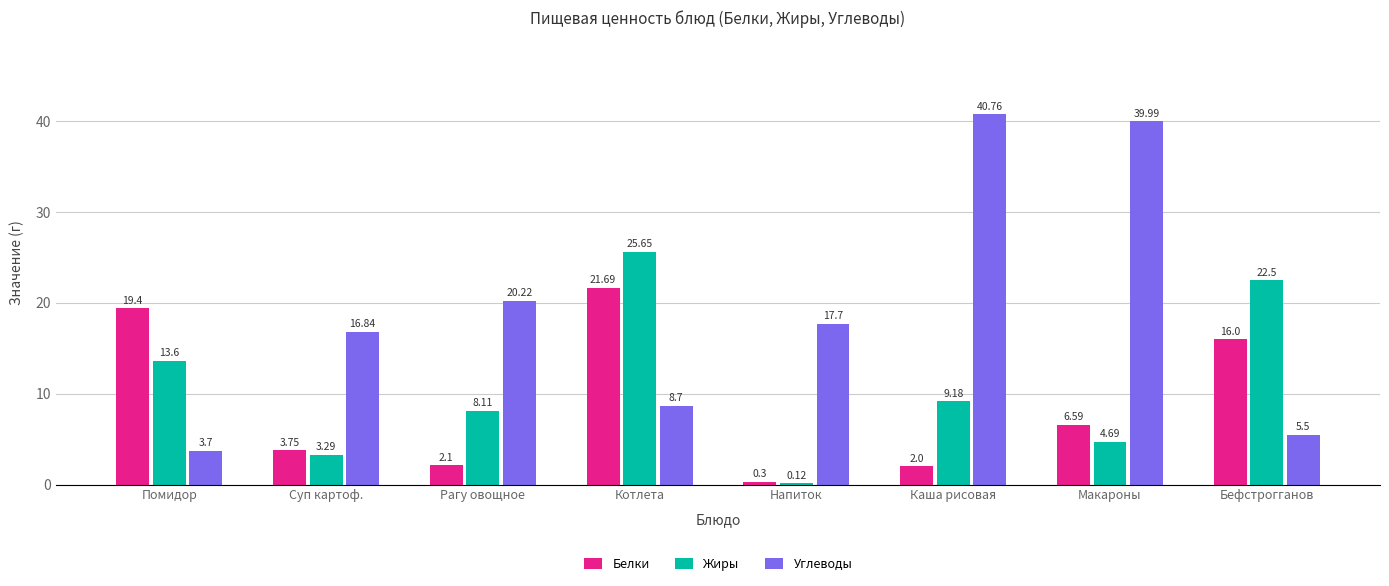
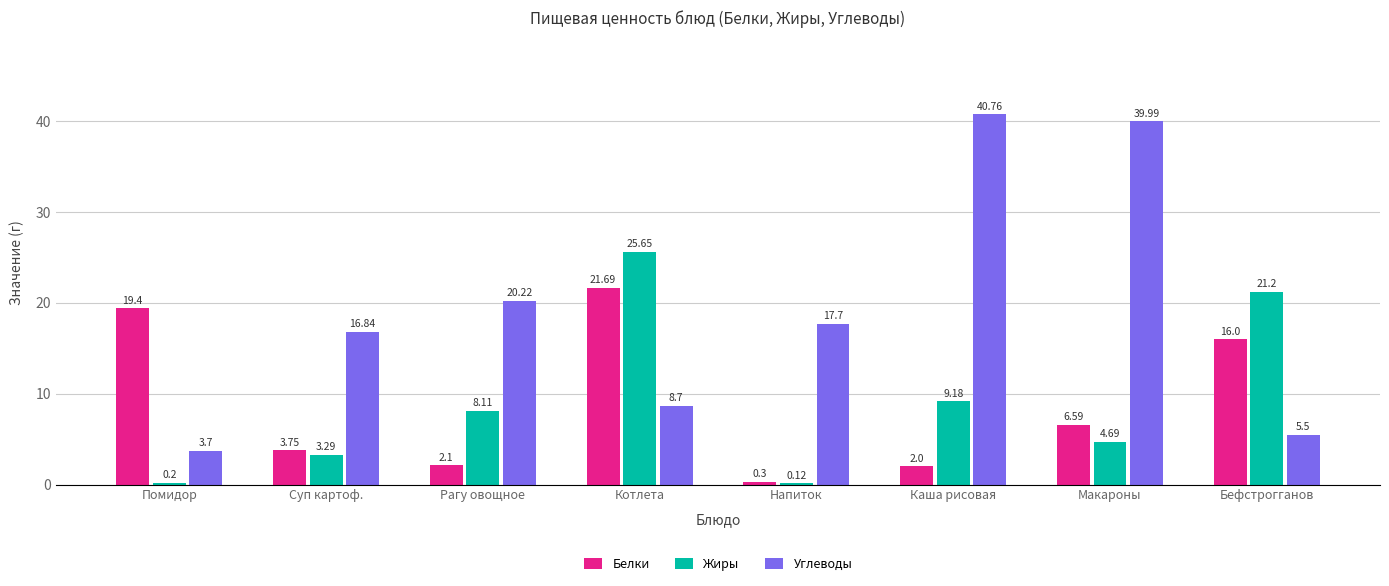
  {
    "Белки": {
      "Помидор": 19.4,
      "Суп картоф.": 3.75,
      "Рагу овощное": 2.1,
      "Котлета": 21.69,
      "Напиток": 0.3,
      "Каша рисовая": 2.0,
      "Макароны": 6.59,
      "Бефстрогганов": 16.0
    },
    "Жиры": {
-     "Помидор": 13.6,
+     "Помидор": 0.2,
      "Суп картоф.": 3.29,
      "Рагу овощное": 8.11,
      "Котлета": 25.65,
      "Напиток": 0.12,
      "Каша рисовая": 9.18,
      "Макароны": 4.69,
-     "Бефстрогганов": 22.5
+     "Бефстрогганов": 21.2
    },
    "Углеводы": {
      "Помидор": 3.7,
      "Суп картоф.": 16.84,
      "Рагу овощное": 20.22,
      "Котлета": 8.7,
      "Напиток": 17.7,
      "Каша рисовая": 40.76,
      "Макароны": 39.99,
      "Бефстрогганов": 5.5
    }
  }
